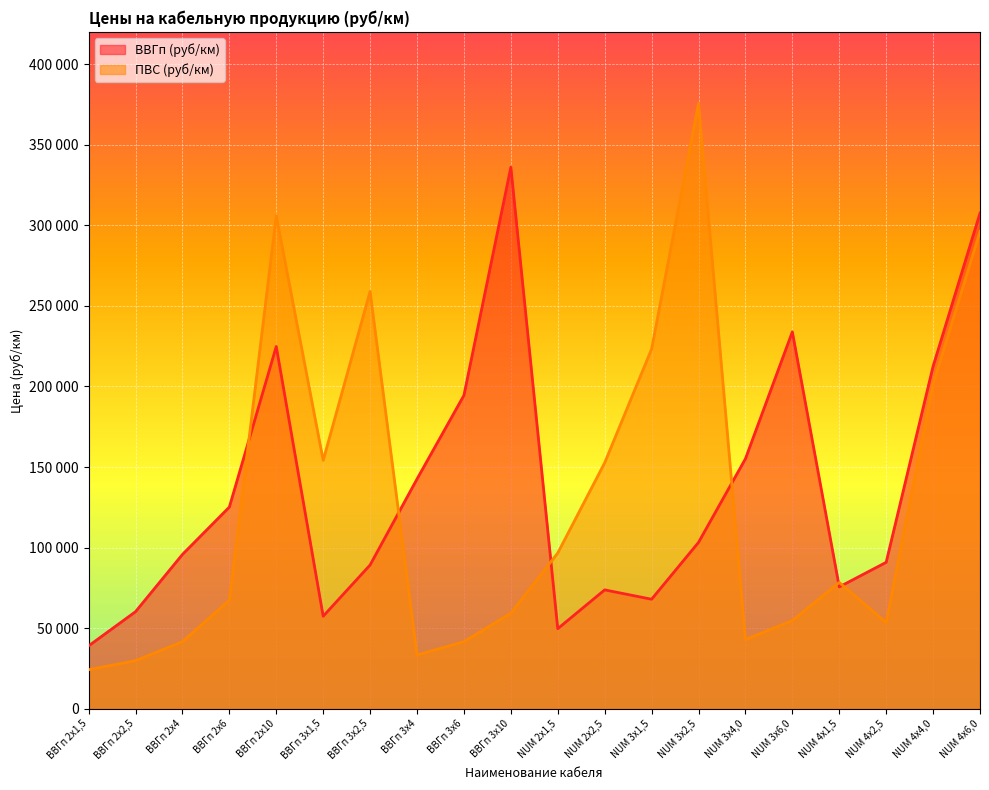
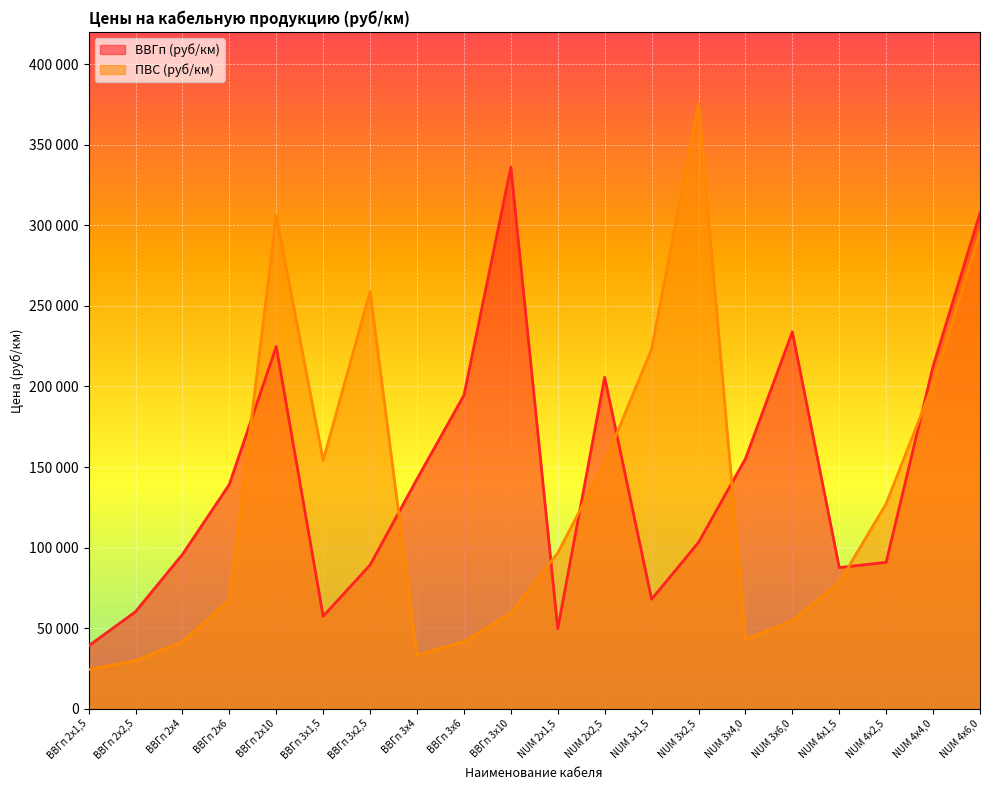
  {
    "ВВГп (руб/км)": {
      "ВВГп 2х1,5": 39000,
      "ВВГп 2х2,5": 60000,
      "ВВГп 2х4": 96000,
-     "ВВГп 2х6": 125000,
+     "ВВГп 2х6": 139000,
      "ВВГп 2х10": 225000,
      "ВВГп 3х1,5": 57000,
      "ВВГп 3х2,5": 89000,
      "ВВГп 3х4": 143000,
      "ВВГп 3х6": 194000,
      "ВВГп 3х10": 336000,
      "NUM 2х1,5": 50000,
-     "NUM 2х2,5": 74000,
+     "NUM 2х2,5": 206000,
      "NUM 3х1,5": 68000,
      "NUM 3х2,5": 103000,
      "NUM 3х4,0": 155000,
      "NUM 3х6,0": 234000,
-     "NUM 4х1,5": 76000,
+     "NUM 4х1,5": 88000,
      "NUM 4х2,5": 91000,
      "NUM 4х4,0": 213000,
      "NUM 4х6,0": 308000
    },
    "ПВС (руб/км)": {
      "ВВГп 2х1,5": 24000,
      "ВВГп 2х2,5": 30000,
      "ВВГп 2х4": 42000,
      "ВВГп 2х6": 67000,
      "ВВГп 2х10": 306000,
      "ВВГп 3х1,5": 154000,
      "ВВГп 3х2,5": 259000,
      "ВВГп 3х4": 33000,
      "ВВГп 3х6": 42000,
      "ВВГп 3х10": 59000,
      "NUM 2х1,5": 97000,
      "NUM 2х2,5": 153000,
      "NUM 3х1,5": 223000,
      "NUM 3х2,5": 376000,
      "NUM 3х4,0": 43000,
      "NUM 3х6,0": 55000,
      "NUM 4х1,5": 78000,
-     "NUM 4х2,5": 54000,
+     "NUM 4х2,5": 127000,
      "NUM 4х4,0": 201000,
      "NUM 4х6,0": 296000
    }
  }
